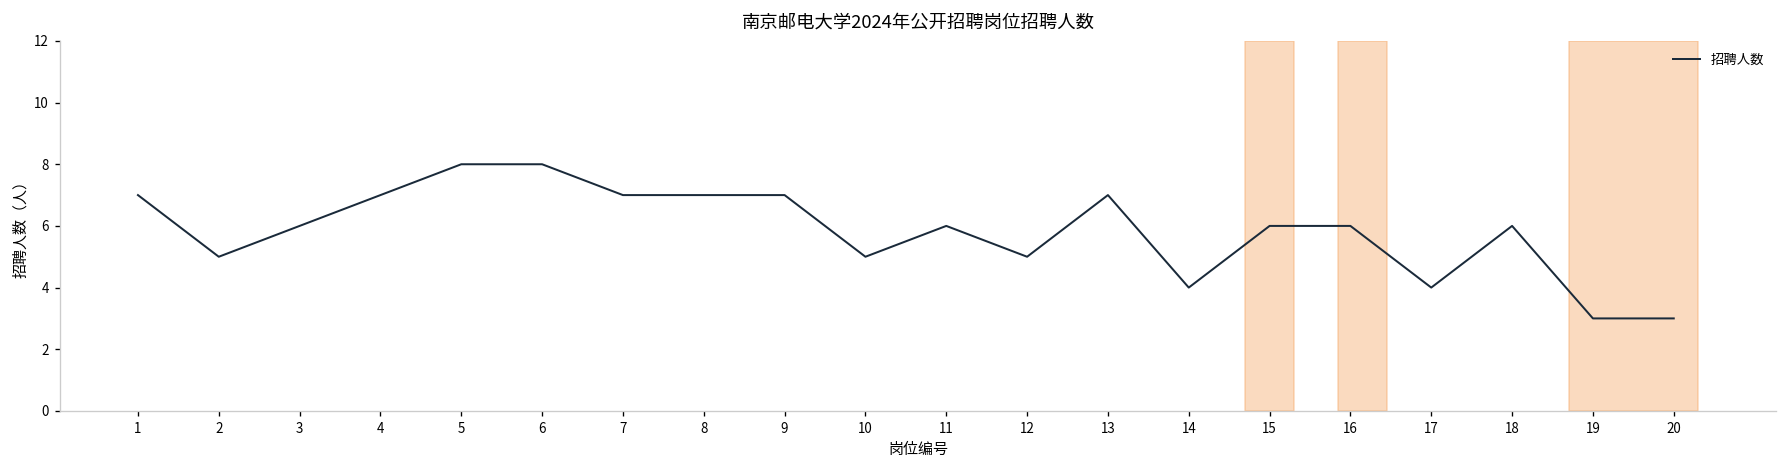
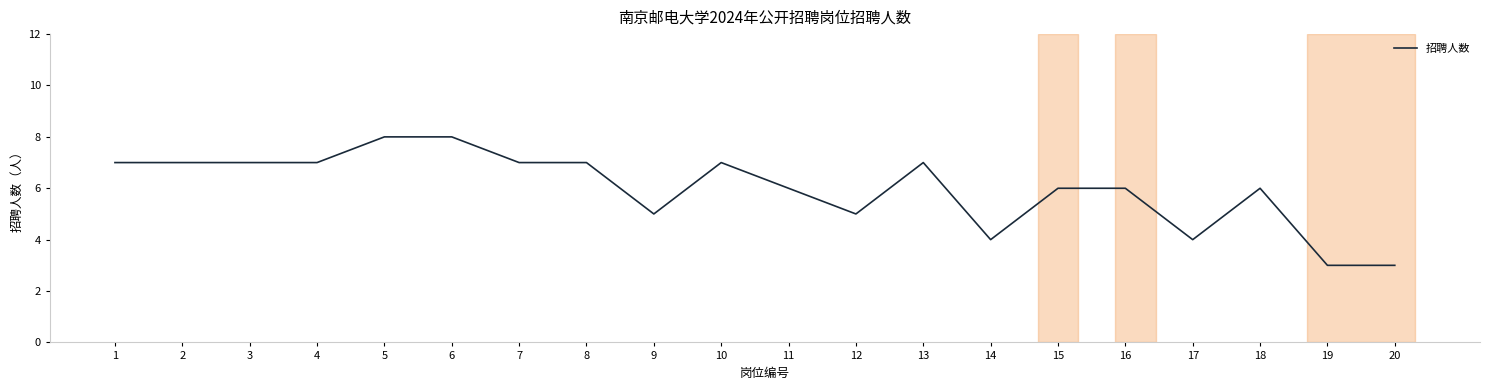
  {
    "1": 7,
-   "2": 5,
-   "3": 6,
+   "2": 7,
+   "3": 7,
    "4": 7,
    "5": 8,
    "6": 8,
    "7": 7,
    "8": 7,
-   "9": 7,
-   "10": 5,
+   "9": 5,
+   "10": 7,
    "11": 6,
    "12": 5,
    "13": 7,
    "14": 4,
    "15": 6,
    "16": 6,
    "17": 4,
    "18": 6,
    "19": 3,
    "20": 3
  }
